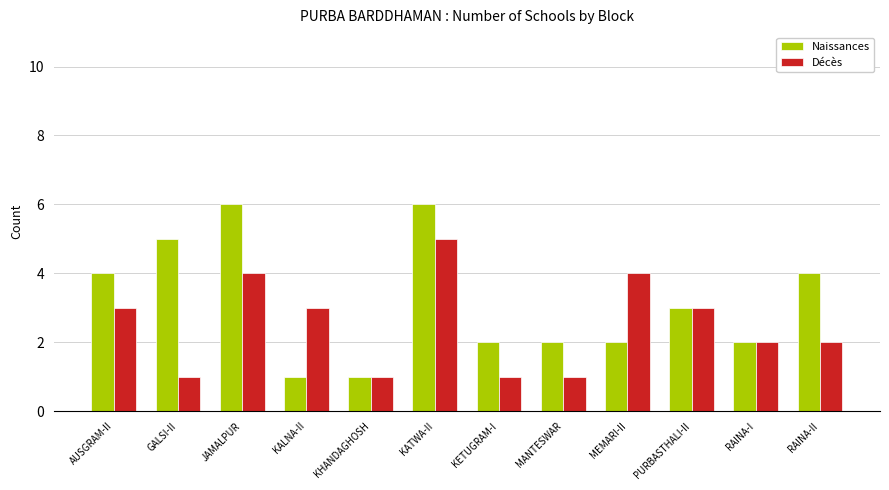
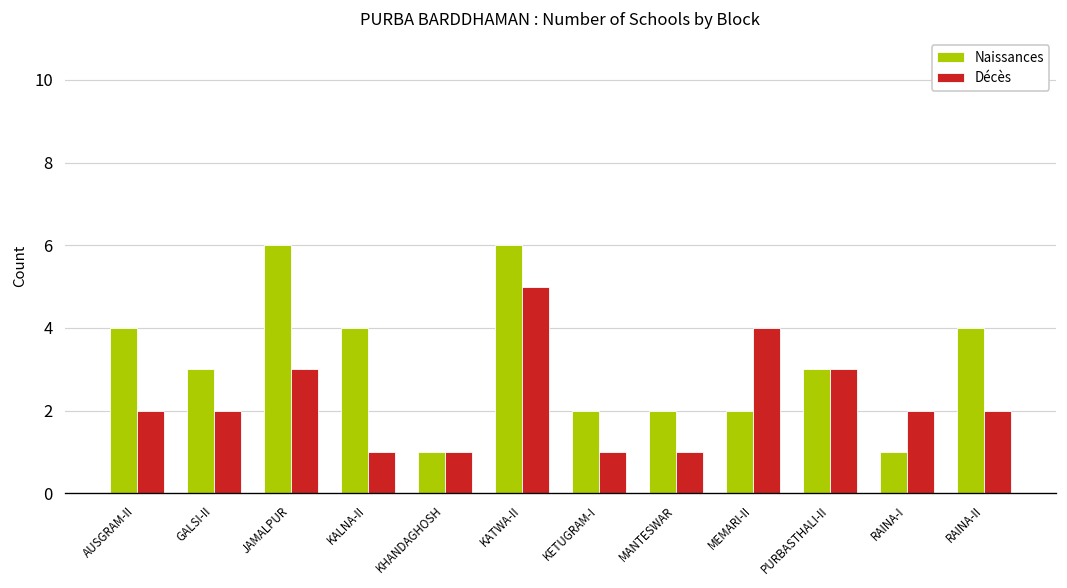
  {
    "Naissances": {
      "AUSGRAM-II": 4,
-     "GALSI-II": 5,
+     "GALSI-II": 3,
      "JAMALPUR": 6,
-     "KALNA-II": 1,
+     "KALNA-II": 4,
      "KHANDAGHOSH": 1,
      "KATWA-II": 6,
      "KETUGRAM-I": 2,
      "MANTESWAR": 2,
      "MEMARI-II": 2,
      "PURBASTHALI-II": 3,
-     "RAINA-I": 2,
+     "RAINA-I": 1,
      "RAINA-II": 4
    },
    "Décès": {
-     "AUSGRAM-II": 3,
-     "GALSI-II": 1,
-     "JAMALPUR": 4,
-     "KALNA-II": 3,
+     "AUSGRAM-II": 2,
+     "GALSI-II": 2,
+     "JAMALPUR": 3,
+     "KALNA-II": 1,
      "KHANDAGHOSH": 1,
      "KATWA-II": 5,
      "KETUGRAM-I": 1,
      "MANTESWAR": 1,
      "MEMARI-II": 4,
      "PURBASTHALI-II": 3,
      "RAINA-I": 2,
      "RAINA-II": 2
    }
  }
